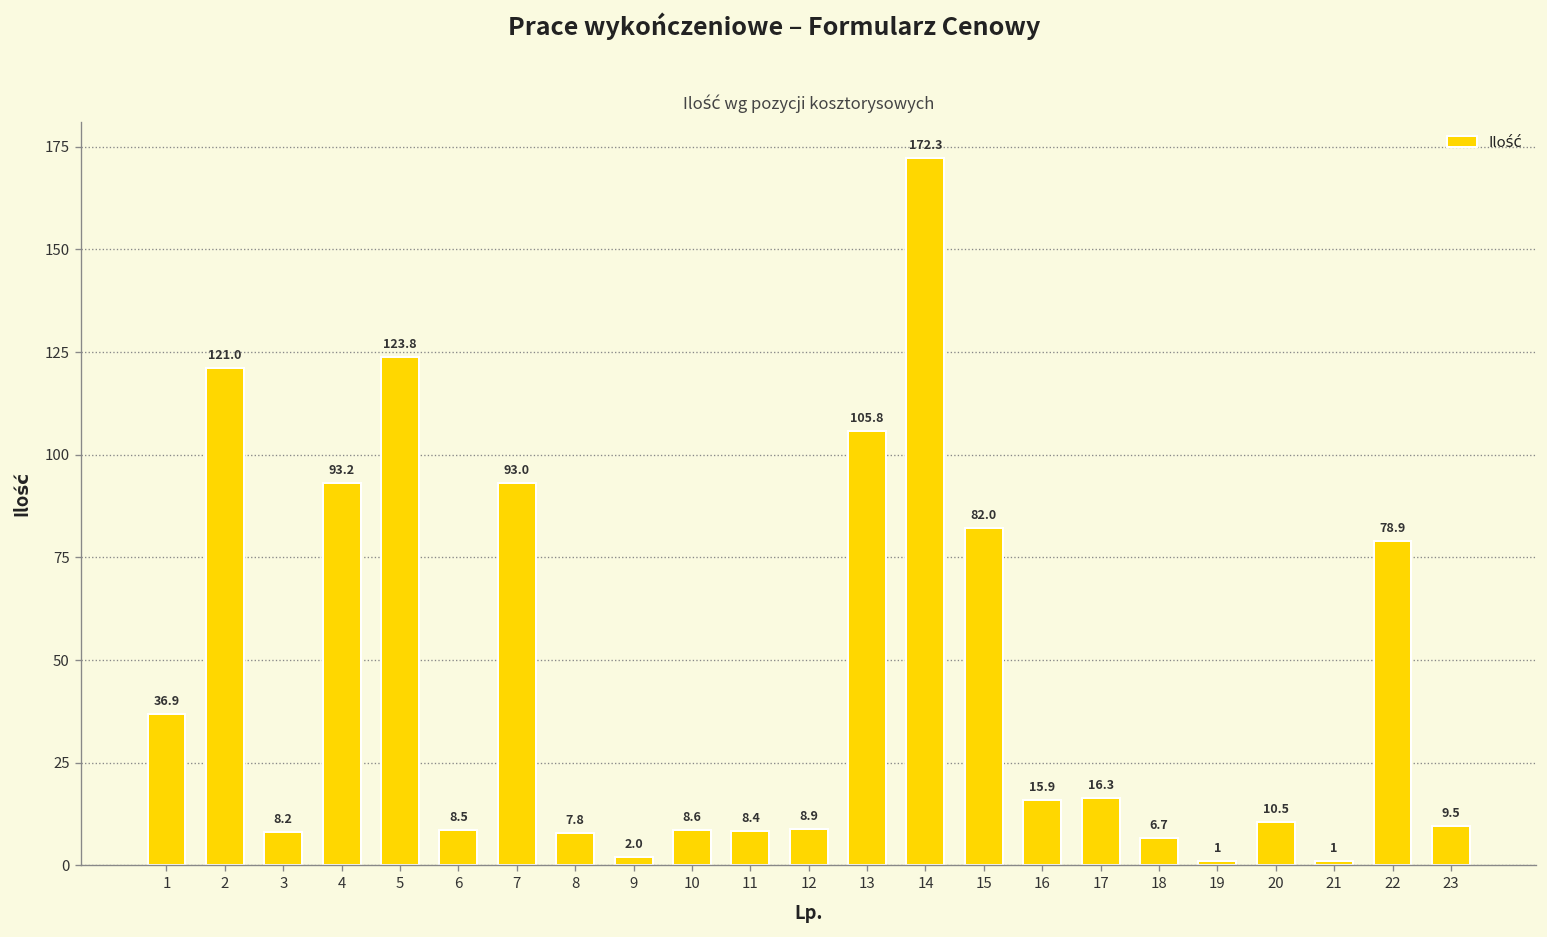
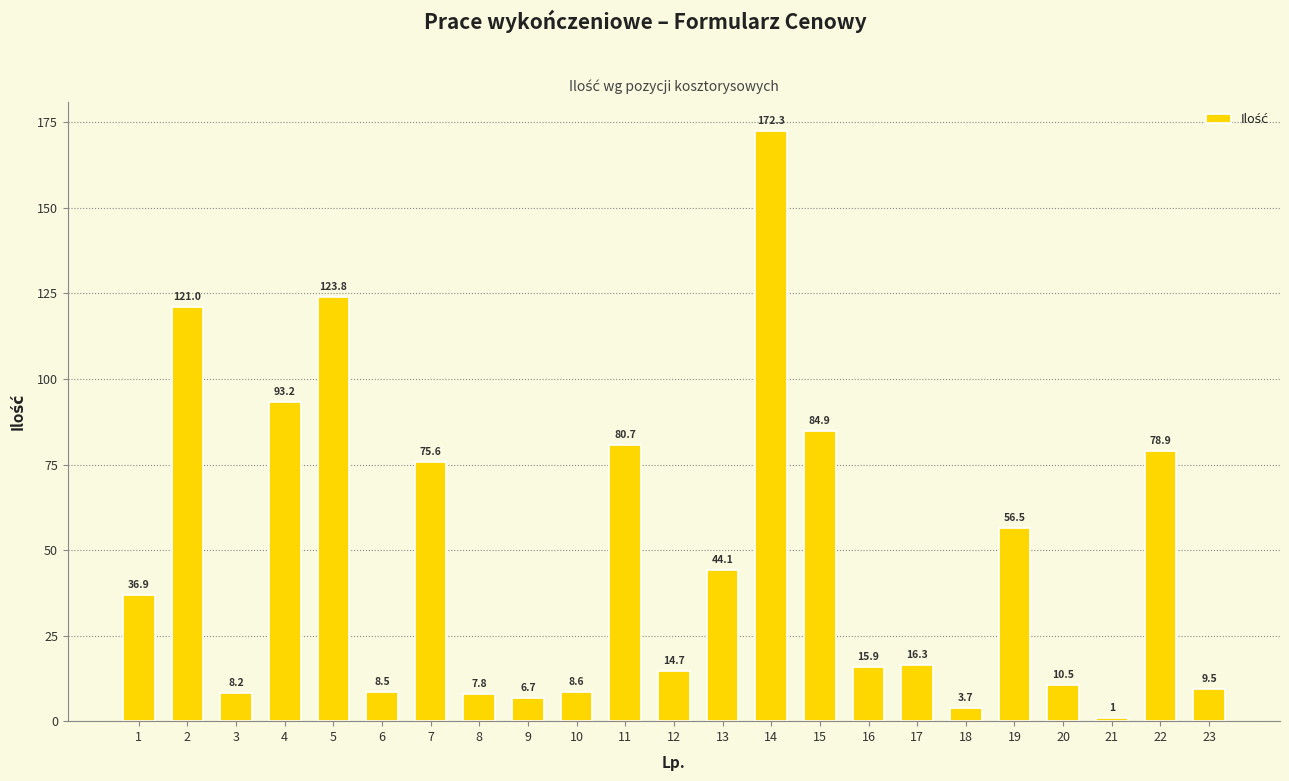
  {
    "1": 36.9,
    "2": 121.0,
    "3": 8.2,
    "4": 93.2,
    "5": 123.8,
    "6": 8.5,
-   "7": 93.0,
+   "7": 75.6,
    "8": 7.8,
-   "9": 2.0,
+   "9": 6.7,
    "10": 8.6,
-   "11": 8.4,
-   "12": 8.9,
-   "13": 105.8,
+   "11": 80.7,
+   "12": 14.7,
+   "13": 44.1,
    "14": 172.3,
-   "15": 82.0,
+   "15": 84.9,
    "16": 15.9,
    "17": 16.3,
-   "18": 6.7,
-   "19": 1,
+   "18": 3.7,
+   "19": 56.5,
    "20": 10.5,
    "21": 1,
    "22": 78.9,
    "23": 9.5
  }
